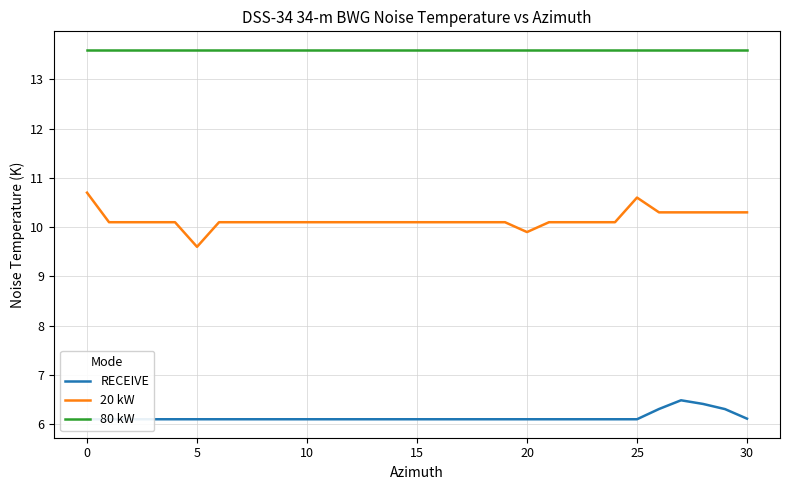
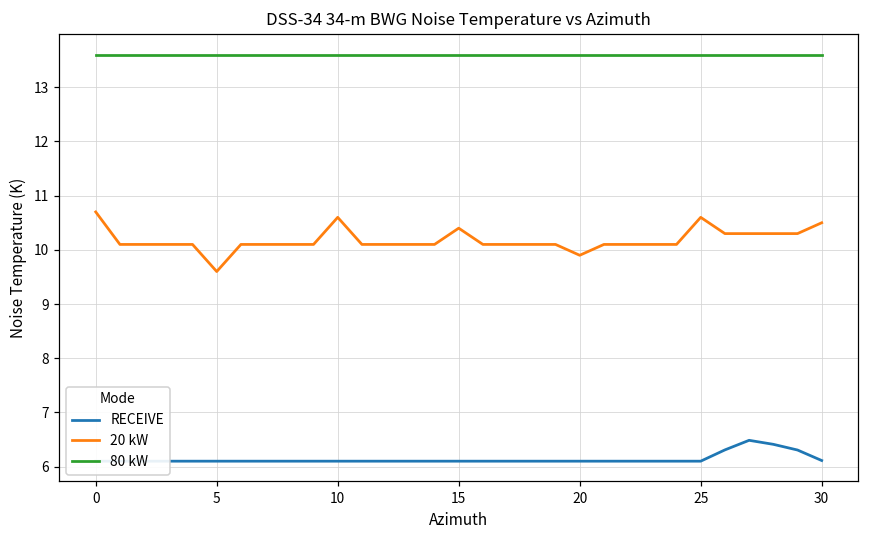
  {
    "RECEIVE": {
      "5": 6.1,
      "10": 6.1,
      "15": 6.1,
      "20": 6.1,
      "25": 6.1,
      "30": 6.1
    },
    "20 kW": {
      "0": 10.7,
      "5": 9.6,
-     "10": 10.1,
-     "15": 10.1,
+     "10": 10.6,
+     "15": 10.4,
      "20": 9.9,
      "25": 10.6,
-     "30": 10.3
+     "30": 10.5
    },
    "80 kW": {
      "0": 13.6,
      "5": 13.6,
      "10": 13.6,
      "15": 13.6,
      "20": 13.6,
      "25": 13.6,
      "30": 13.6
    }
  }
